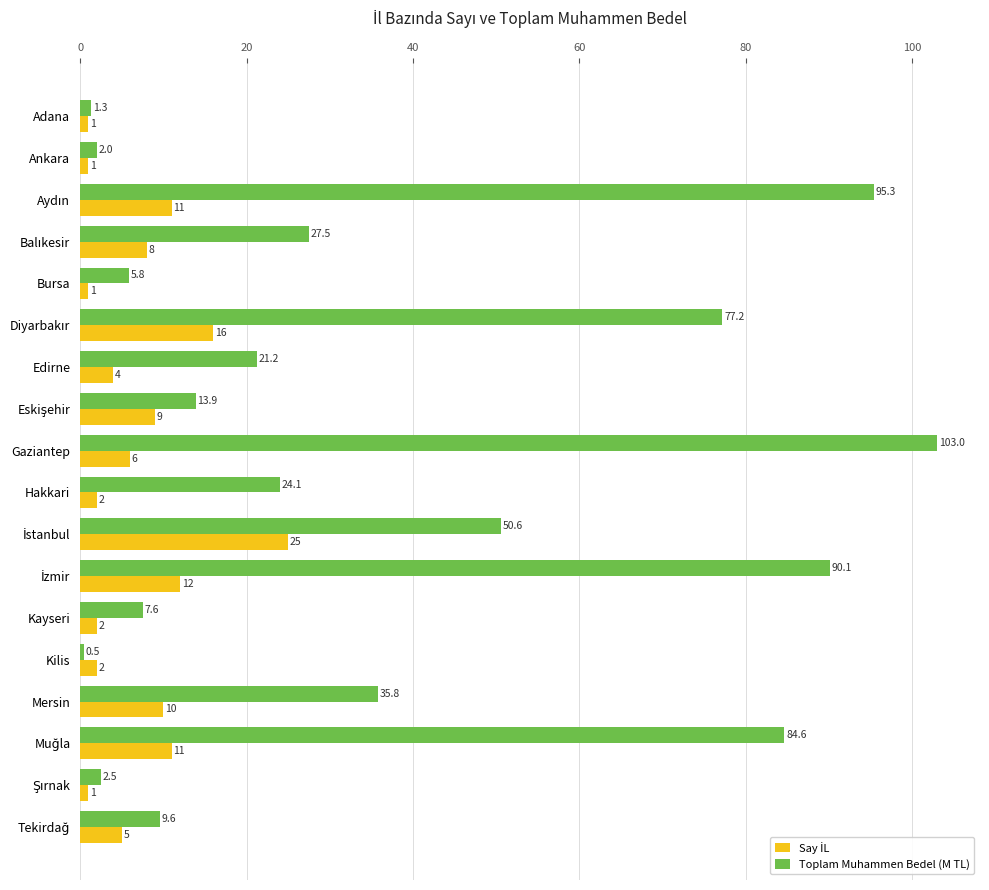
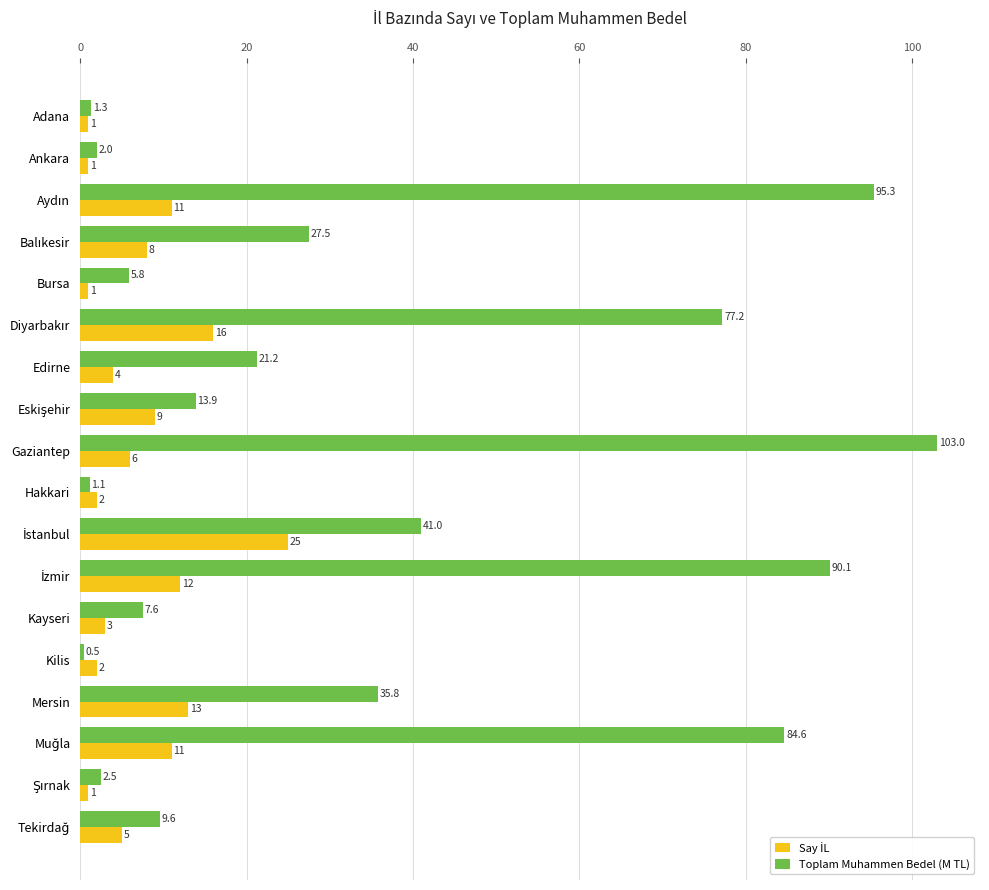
  {
    "Say İL": {
      "Adana": 1,
      "Ankara": 1,
      "Aydın": 11,
      "Balıkesir": 8,
      "Bursa": 1,
      "Diyarbakır": 16,
      "Edirne": 4,
      "Eskişehir": 9,
      "Gaziantep": 6,
      "Hakkari": 2,
      "İstanbul": 25,
      "İzmir": 12,
-     "Kayseri": 2,
+     "Kayseri": 3,
      "Kilis": 2,
-     "Mersin": 10,
+     "Mersin": 13,
      "Muğla": 11,
      "Şırnak": 1,
      "Tekirdağ": 5
    },
    "Toplam Muhammen Bedel (M TL)": {
      "Adana": 1.3,
      "Ankara": 2.0,
      "Aydın": 95.3,
      "Balıkesir": 27.5,
      "Bursa": 5.8,
      "Diyarbakır": 77.2,
      "Edirne": 21.2,
      "Eskişehir": 13.9,
      "Gaziantep": 103.0,
-     "Hakkari": 24.1,
-     "İstanbul": 50.6,
+     "Hakkari": 1.1,
+     "İstanbul": 41.0,
      "İzmir": 90.1,
      "Kayseri": 7.6,
      "Kilis": 0.5,
      "Mersin": 35.8,
      "Muğla": 84.6,
      "Şırnak": 2.5,
      "Tekirdağ": 9.6
    }
  }
